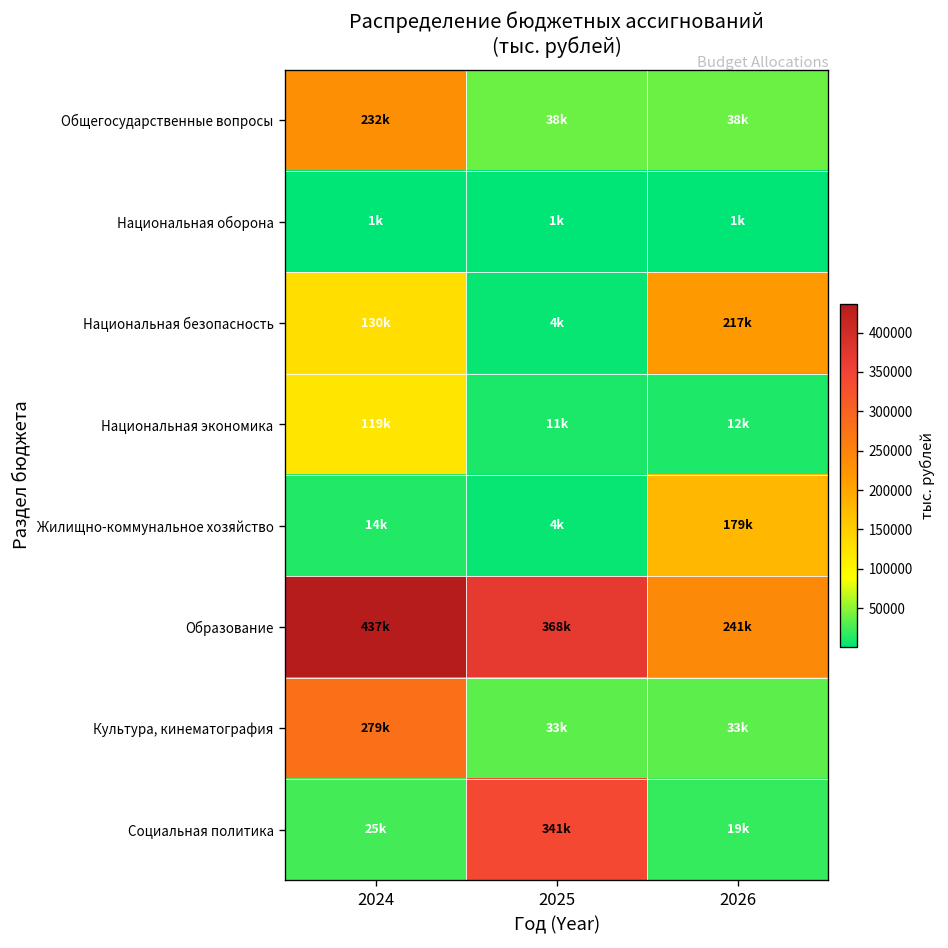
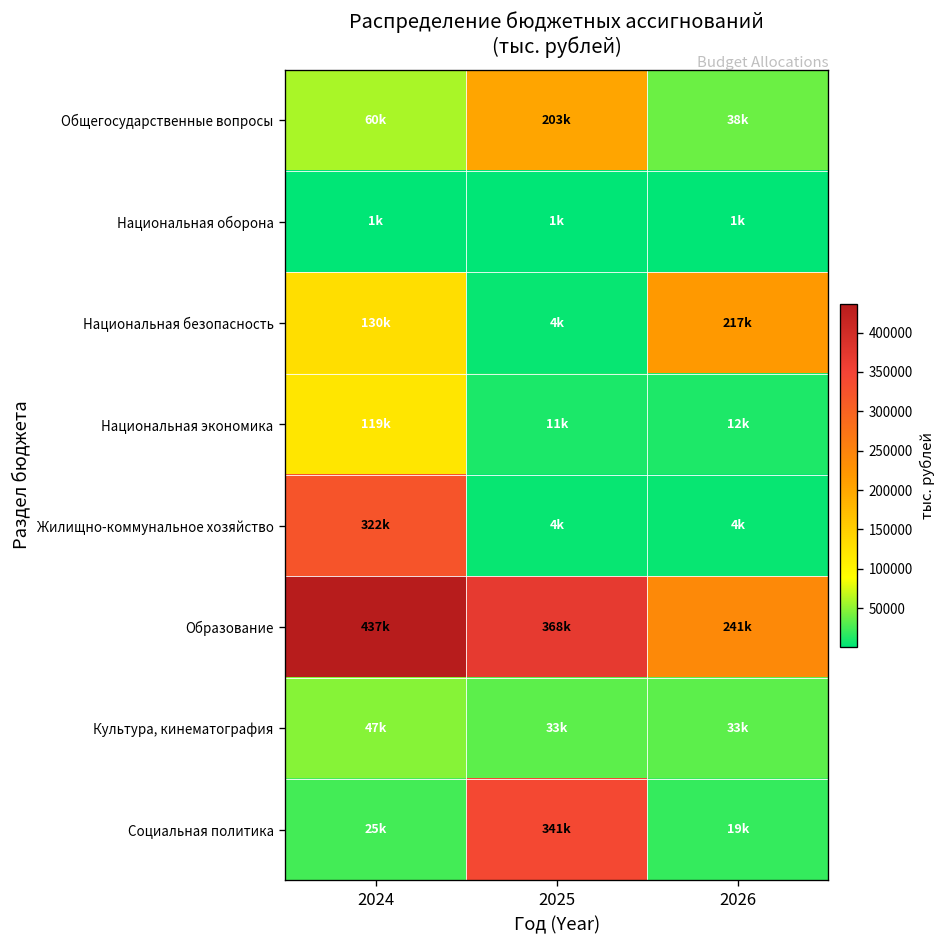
  {
    "Общегосударственные вопросы": {
-     "2024": "232k",
-     "2025": "38k",
+     "2024": "60k",
+     "2025": "203k",
      "2026": "38k"
    },
    "Национальная оборона": {
      "2024": "1k",
      "2025": "1k",
      "2026": "1k"
    },
    "Национальная безопасность": {
      "2024": "130k",
      "2025": "4k",
      "2026": "217k"
    },
    "Национальная экономика": {
      "2024": "119k",
      "2025": "11k",
      "2026": "12k"
    },
    "Жилищно-коммунальное хозяйство": {
-     "2024": "14k",
+     "2024": "322k",
      "2025": "4k",
-     "2026": "179k"
+     "2026": "4k"
    },
    "Образование": {
      "2024": "437k",
      "2025": "368k",
      "2026": "241k"
    },
    "Культура, кинематография": {
-     "2024": "279k",
+     "2024": "47k",
      "2025": "33k",
      "2026": "33k"
    },
    "Социальная политика": {
      "2024": "25k",
      "2025": "341k",
      "2026": "19k"
    }
  }
